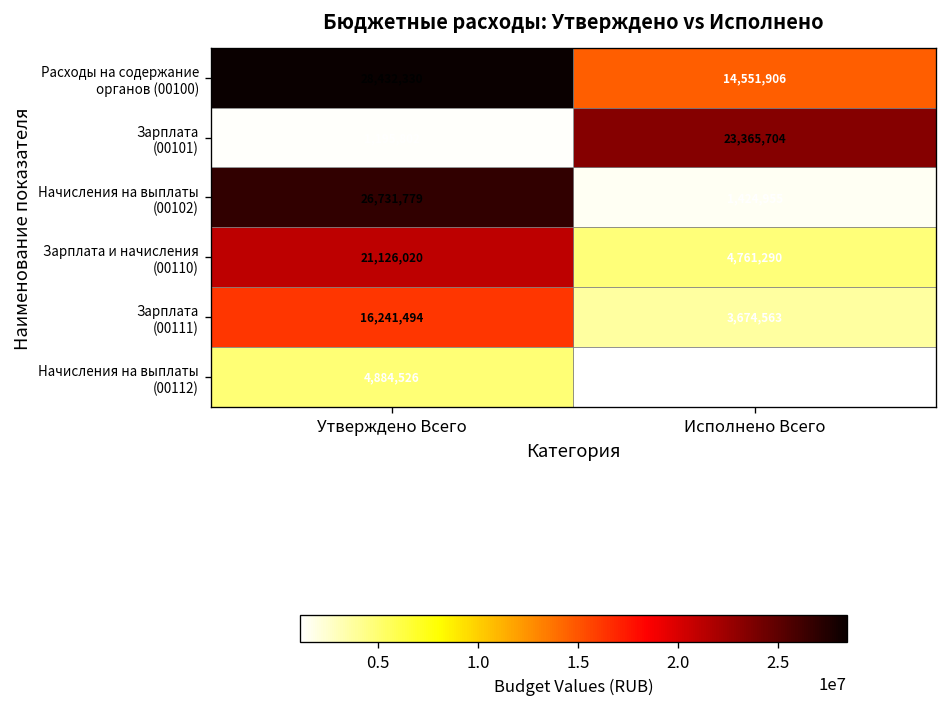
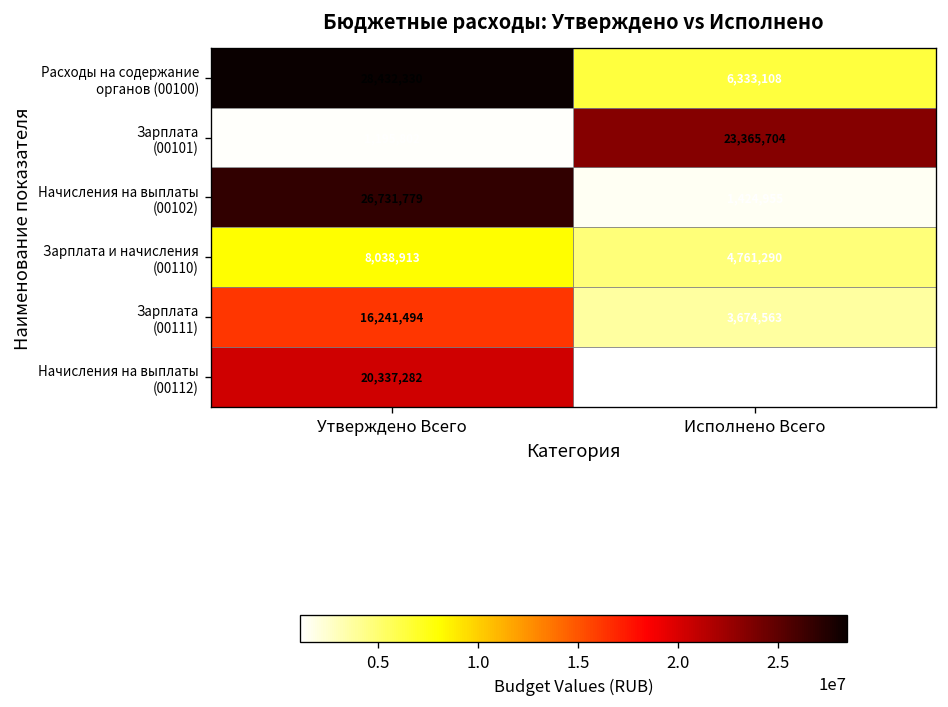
  {
    "Расходы на содержание органов (00100)": {
-     "Исполнено Всего": "14,551,906"
+     "Исполнено Всего": "6,333,108"
    },
    "Зарплата (00101)": {
      "Исполнено Всего": "23,365,704"
    },
    "Начисления на выплаты (00102)": {
      "Утверждено Всего": "26,731,779"
    },
    "Зарплата и начисления (00110)": {
-     "Утверждено Всего": "21,126,020",
+     "Утверждено Всего": "8,038,913",
      "Исполнено Всего": "4,761,290"
    },
    "Зарплата (00111)": {
      "Утверждено Всего": "16,241,494",
      "Исполнено Всего": "3,674,563"
    },
    "Начисления на выплаты (00112)": {
-     "Утверждено Всего": "4,884,526"
+     "Утверждено Всего": "20,337,282"
    }
  }
